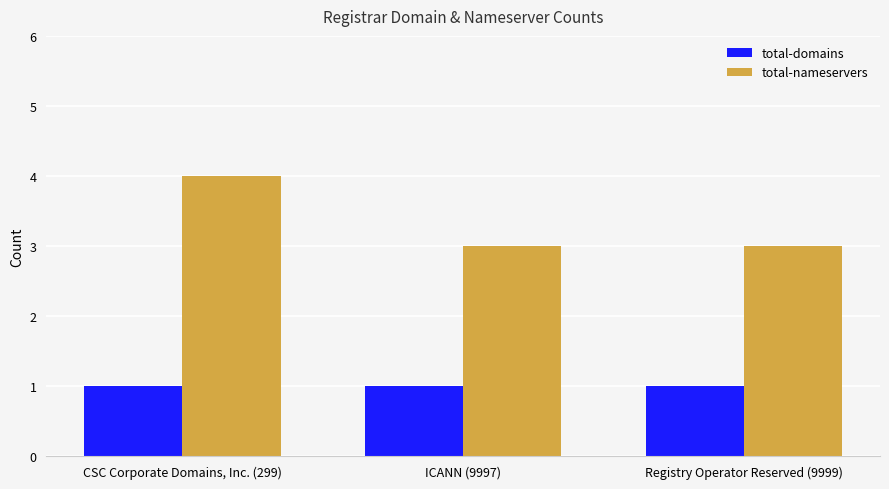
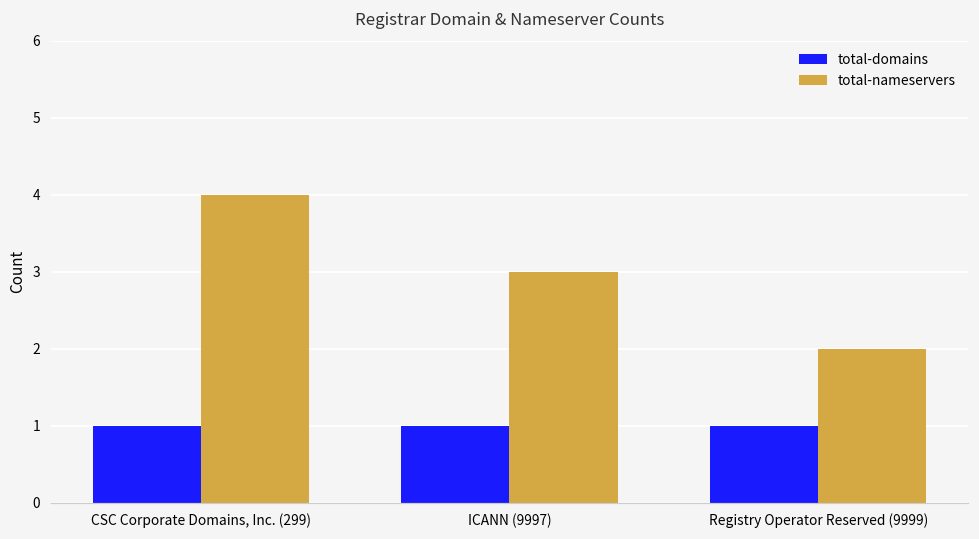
  {
    "total-domains": {
      "CSC Corporate Domains, Inc. (299)": 1,
      "ICANN (9997)": 1,
      "Registry Operator Reserved (9999)": 1
    },
    "total-nameservers": {
      "CSC Corporate Domains, Inc. (299)": 4,
      "ICANN (9997)": 3,
-     "Registry Operator Reserved (9999)": 3
+     "Registry Operator Reserved (9999)": 2
    }
  }
